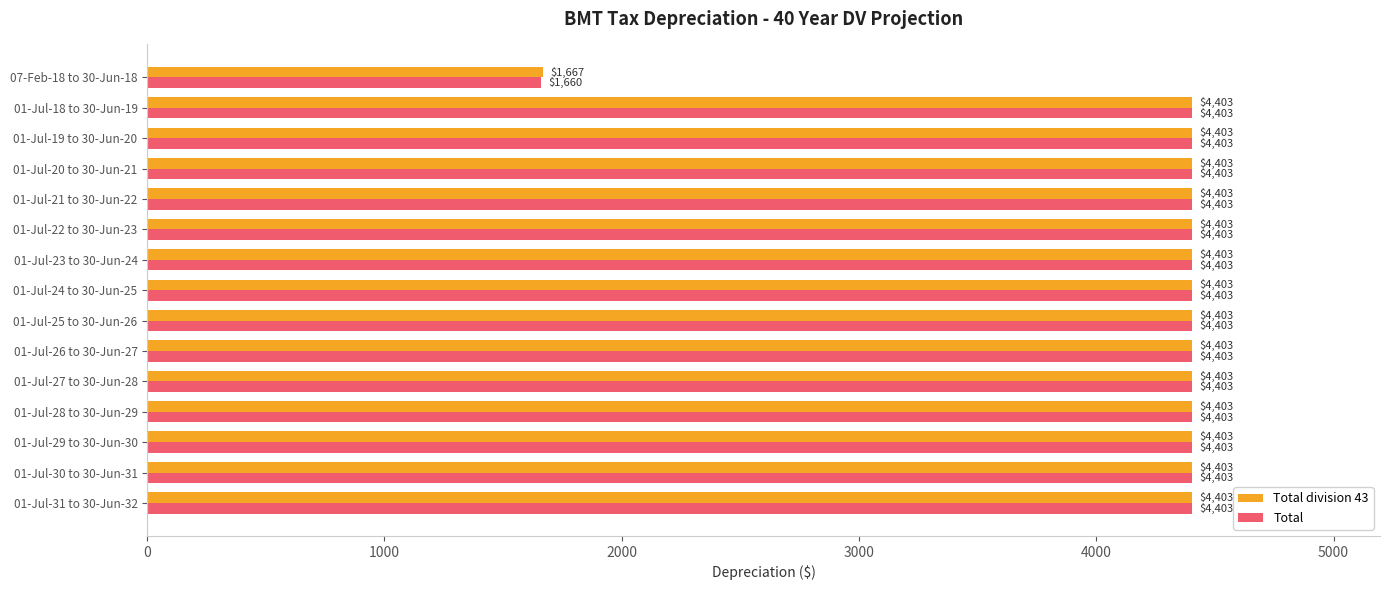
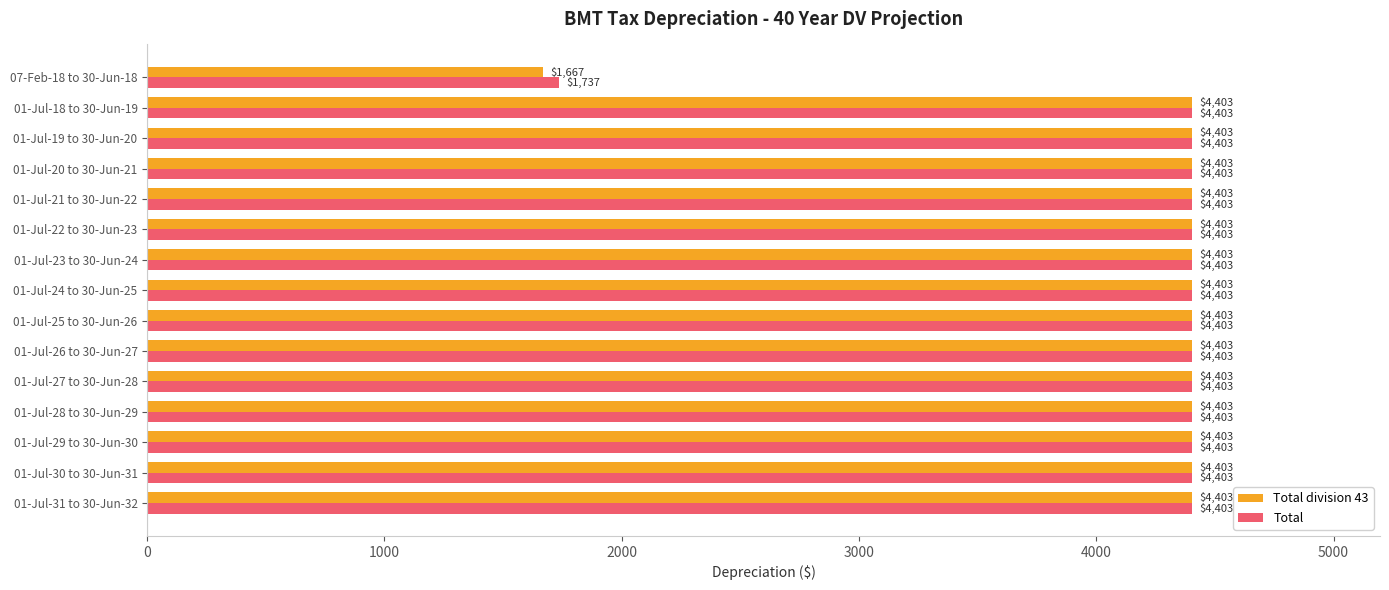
  {
    "Total division 43": {
      "07-Feb-18 to 30-Jun-18": "$1,667",
      "01-Jul-18 to 30-Jun-19": "$4,403",
      "01-Jul-19 to 30-Jun-20": "$4,403",
      "01-Jul-20 to 30-Jun-21": "$4,403",
      "01-Jul-21 to 30-Jun-22": "$4,403",
      "01-Jul-22 to 30-Jun-23": "$4,403",
      "01-Jul-23 to 30-Jun-24": "$4,403",
      "01-Jul-24 to 30-Jun-25": "$4,403",
      "01-Jul-25 to 30-Jun-26": "$4,403",
      "01-Jul-26 to 30-Jun-27": "$4,403",
      "01-Jul-27 to 30-Jun-28": "$4,403",
      "01-Jul-28 to 30-Jun-29": "$4,403",
      "01-Jul-29 to 30-Jun-30": "$4,403",
      "01-Jul-30 to 30-Jun-31": "$4,403",
      "01-Jul-31 to 30-Jun-32": "$4,403"
    },
    "Total": {
-     "07-Feb-18 to 30-Jun-18": "$1,660",
+     "07-Feb-18 to 30-Jun-18": "$1,737",
      "01-Jul-18 to 30-Jun-19": "$4,403",
      "01-Jul-19 to 30-Jun-20": "$4,403",
      "01-Jul-20 to 30-Jun-21": "$4,403",
      "01-Jul-21 to 30-Jun-22": "$4,403",
      "01-Jul-22 to 30-Jun-23": "$4,403",
      "01-Jul-23 to 30-Jun-24": "$4,403",
      "01-Jul-24 to 30-Jun-25": "$4,403",
      "01-Jul-25 to 30-Jun-26": "$4,403",
      "01-Jul-26 to 30-Jun-27": "$4,403",
      "01-Jul-27 to 30-Jun-28": "$4,403",
      "01-Jul-28 to 30-Jun-29": "$4,403",
      "01-Jul-29 to 30-Jun-30": "$4,403",
      "01-Jul-30 to 30-Jun-31": "$4,403",
      "01-Jul-31 to 30-Jun-32": "$4,403"
    }
  }
